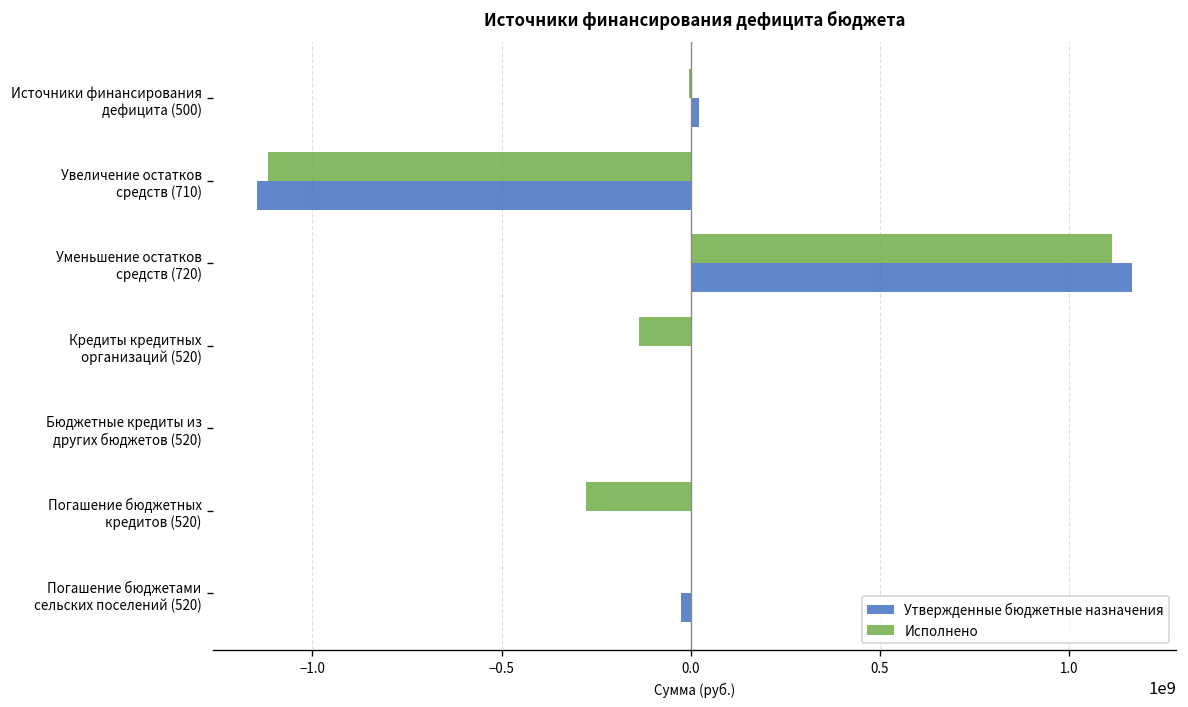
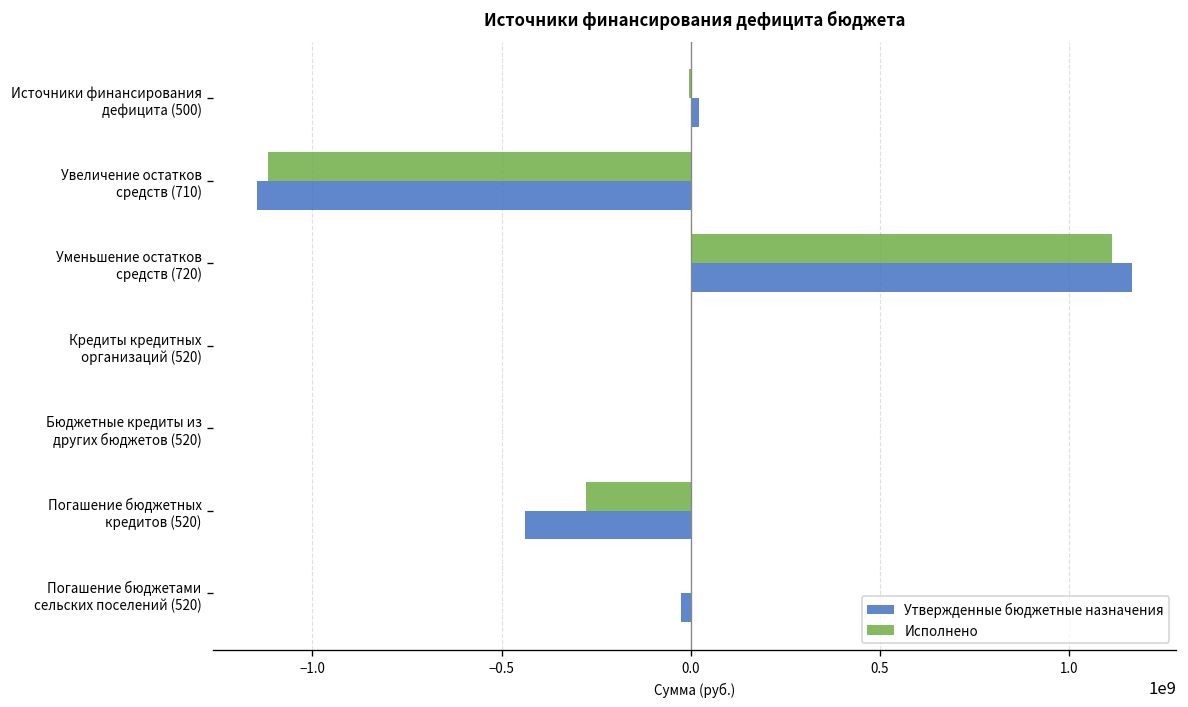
  {
    "Утвержденные бюджетные назначения": {
      "Источники финансирования дефицита (500)": 20000000,
      "Увеличение остатков средств (710)": -1150000000,
      "Уменьшение остатков средств (720)": 1170000000,
-     "Погашение бюджетных кредитов (520)": 0,
+     "Погашение бюджетных кредитов (520)": -440000000,
      "Погашение бюджетами сельских поселений (520)": -30000000
    },
    "Исполнено": {
      "Увеличение остатков средств (710)": -1120000000,
      "Уменьшение остатков средств (720)": 1110000000,
-     "Кредиты кредитных организаций (520)": -140000000,
+     "Кредиты кредитных организаций (520)": 0,
      "Погашение бюджетных кредитов (520)": -280000000
    }
  }
